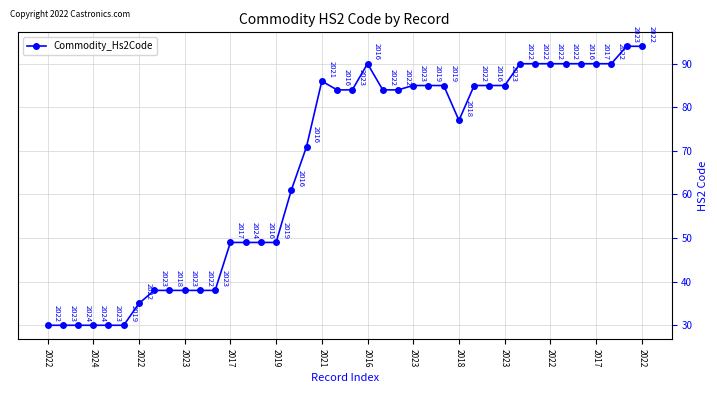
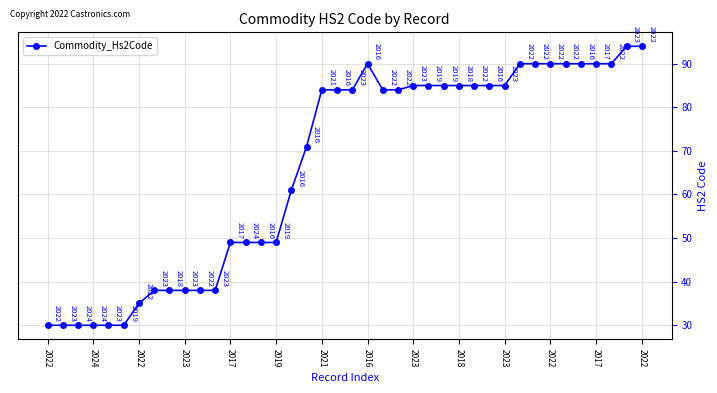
  {
-   "2021": 86,
-   "2018": 77
+   "2021": 84,
+   "2018": 85
  }
